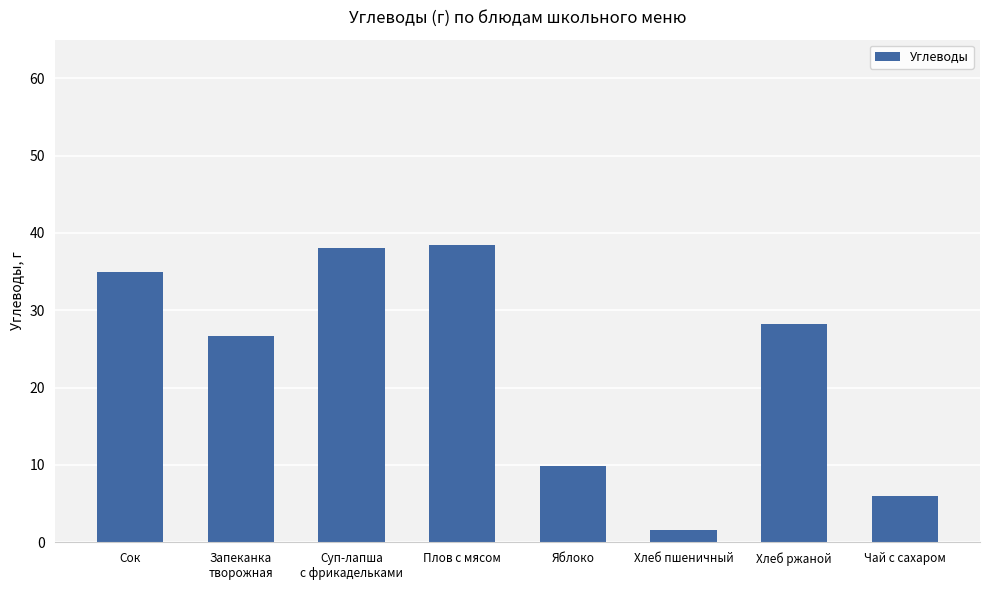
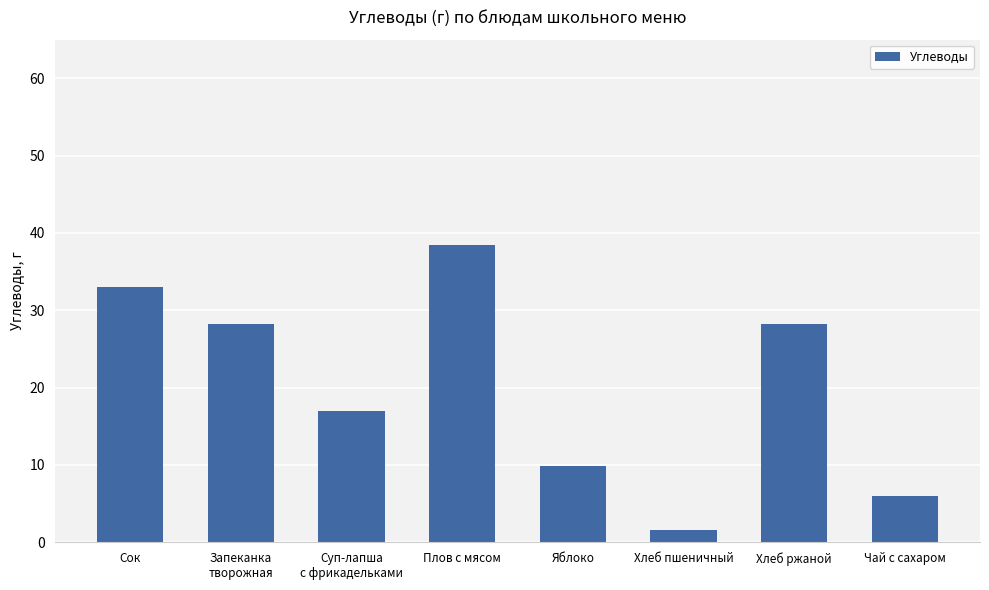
  {
-   "Сок": 35,
-   "Запеканка творожная": 27,
-   "Суп-лапша с фрикадельками": 38,
+   "Сок": 33,
+   "Запеканка творожная": 28,
+   "Суп-лапша с фрикадельками": 17,
    "Плов с мясом": 39,
    "Яблоко": 10,
    "Хлеб пшеничный": 2,
    "Хлеб ржаной": 28,
    "Чай с сахаром": 6
  }
